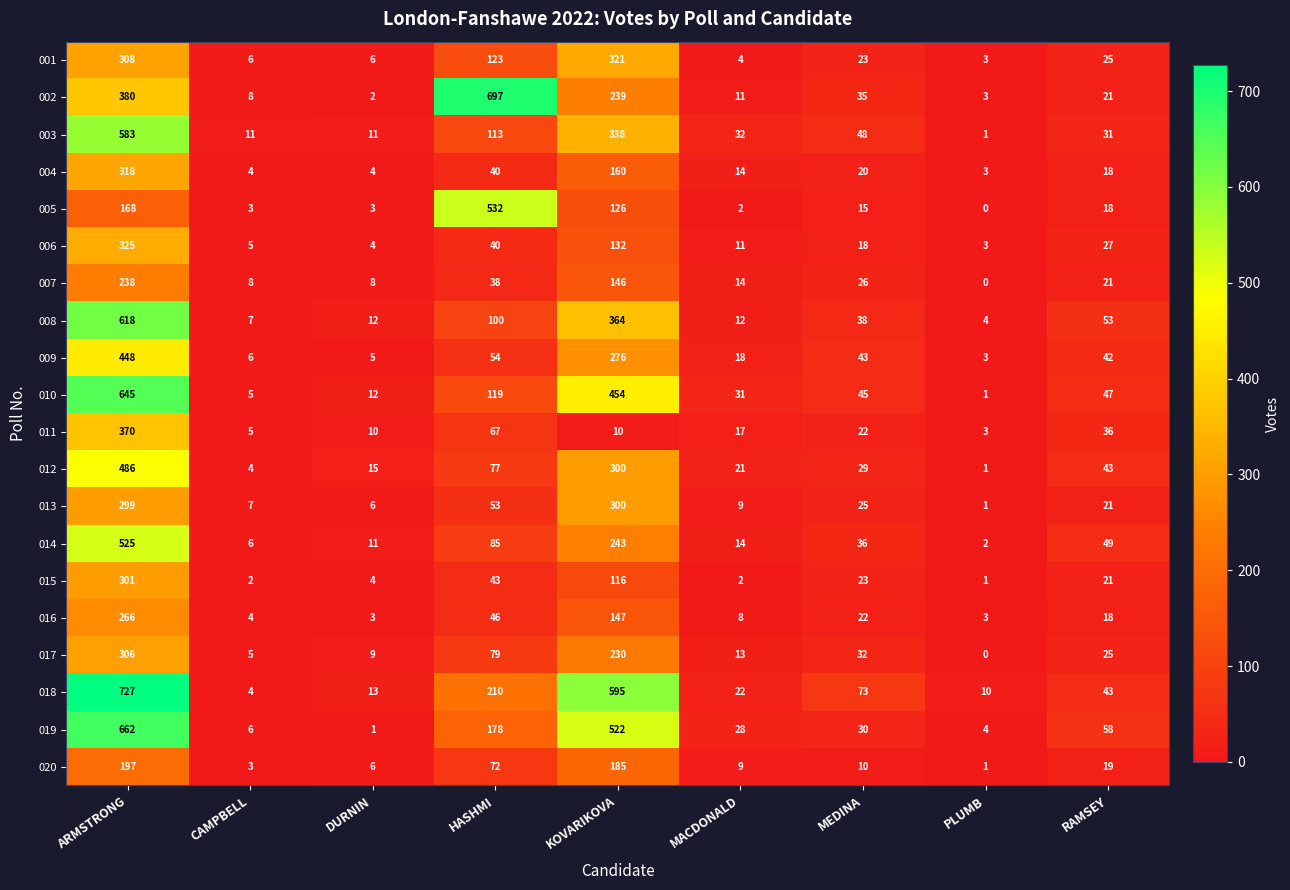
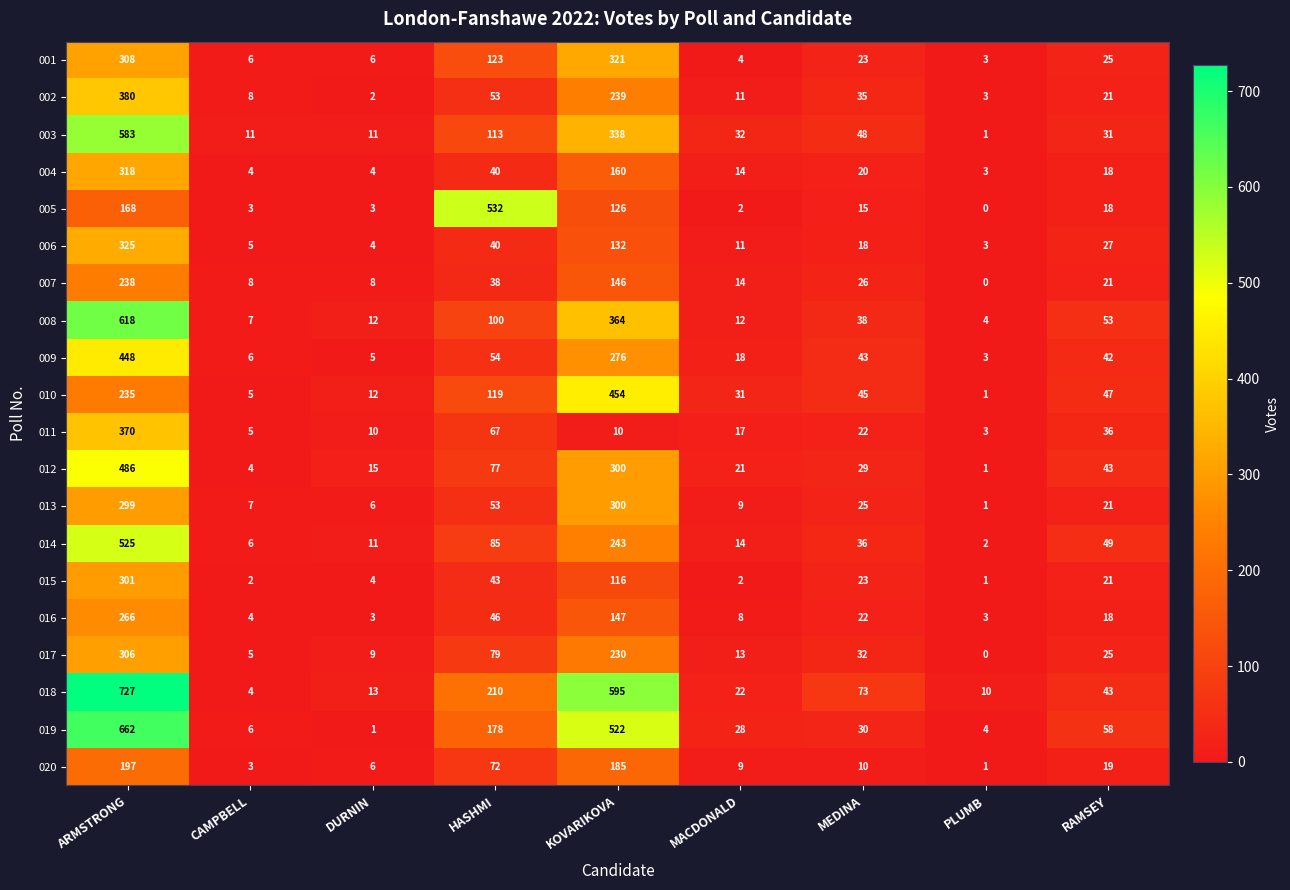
  {
    "001": {
      "ARMSTRONG": 308,
      "CAMPBELL": 6,
      "DURNIN": 6,
      "HASHMI": 123,
      "KOVARIKOVA": 321,
      "MACDONALD": 4,
      "MEDINA": 23,
      "PLUMB": 3,
      "RAMSEY": 25
    },
    "002": {
      "ARMSTRONG": 380,
      "CAMPBELL": 8,
      "DURNIN": 2,
-     "HASHMI": 697,
+     "HASHMI": 53,
      "KOVARIKOVA": 239,
      "MACDONALD": 11,
      "MEDINA": 35,
      "PLUMB": 3,
      "RAMSEY": 21
    },
    "003": {
      "ARMSTRONG": 583,
      "CAMPBELL": 11,
      "DURNIN": 11,
      "HASHMI": 113,
      "KOVARIKOVA": 338,
      "MACDONALD": 32,
      "MEDINA": 48,
      "PLUMB": 1,
      "RAMSEY": 31
    },
    "004": {
      "ARMSTRONG": 318,
      "CAMPBELL": 4,
      "DURNIN": 4,
      "HASHMI": 40,
      "KOVARIKOVA": 160,
      "MACDONALD": 14,
      "MEDINA": 20,
      "PLUMB": 3,
      "RAMSEY": 18
    },
    "005": {
      "ARMSTRONG": 168,
      "CAMPBELL": 3,
      "DURNIN": 3,
      "HASHMI": 532,
      "KOVARIKOVA": 126,
      "MACDONALD": 2,
      "MEDINA": 15,
      "PLUMB": 0,
      "RAMSEY": 18
    },
    "006": {
      "ARMSTRONG": 325,
      "CAMPBELL": 5,
      "DURNIN": 4,
      "HASHMI": 40,
      "KOVARIKOVA": 132,
      "MACDONALD": 11,
      "MEDINA": 18,
      "PLUMB": 3,
      "RAMSEY": 27
    },
    "007": {
      "ARMSTRONG": 238,
      "CAMPBELL": 8,
      "DURNIN": 8,
      "HASHMI": 38,
      "KOVARIKOVA": 146,
      "MACDONALD": 14,
      "MEDINA": 26,
      "PLUMB": 0,
      "RAMSEY": 21
    },
    "008": {
      "ARMSTRONG": 618,
      "CAMPBELL": 7,
      "DURNIN": 12,
      "HASHMI": 100,
      "KOVARIKOVA": 364,
      "MACDONALD": 12,
      "MEDINA": 38,
      "PLUMB": 4,
      "RAMSEY": 53
    },
    "009": {
      "ARMSTRONG": 448,
      "CAMPBELL": 6,
      "DURNIN": 5,
      "HASHMI": 54,
      "KOVARIKOVA": 276,
      "MACDONALD": 18,
      "MEDINA": 43,
      "PLUMB": 3,
      "RAMSEY": 42
    },
    "010": {
-     "ARMSTRONG": 645,
+     "ARMSTRONG": 235,
      "CAMPBELL": 5,
      "DURNIN": 12,
      "HASHMI": 119,
      "KOVARIKOVA": 454,
      "MACDONALD": 31,
      "MEDINA": 45,
      "PLUMB": 1,
      "RAMSEY": 47
    },
    "011": {
      "ARMSTRONG": 370,
      "CAMPBELL": 5,
      "DURNIN": 10,
      "HASHMI": 67,
      "KOVARIKOVA": 10,
      "MACDONALD": 17,
      "MEDINA": 22,
      "PLUMB": 3,
      "RAMSEY": 36
    },
    "012": {
      "ARMSTRONG": 486,
      "CAMPBELL": 4,
      "DURNIN": 15,
      "HASHMI": 77,
      "KOVARIKOVA": 300,
      "MACDONALD": 21,
      "MEDINA": 29,
      "PLUMB": 1,
      "RAMSEY": 43
    },
    "013": {
      "ARMSTRONG": 299,
      "CAMPBELL": 7,
      "DURNIN": 6,
      "HASHMI": 53,
      "KOVARIKOVA": 300,
      "MACDONALD": 9,
      "MEDINA": 25,
      "PLUMB": 1,
      "RAMSEY": 21
    },
    "014": {
      "ARMSTRONG": 525,
      "CAMPBELL": 6,
      "DURNIN": 11,
      "HASHMI": 85,
      "KOVARIKOVA": 243,
      "MACDONALD": 14,
      "MEDINA": 36,
      "PLUMB": 2,
      "RAMSEY": 49
    },
    "015": {
      "ARMSTRONG": 301,
      "CAMPBELL": 2,
      "DURNIN": 4,
      "HASHMI": 43,
      "KOVARIKOVA": 116,
      "MACDONALD": 2,
      "MEDINA": 23,
      "PLUMB": 1,
      "RAMSEY": 21
    },
    "016": {
      "ARMSTRONG": 266,
      "CAMPBELL": 4,
      "DURNIN": 3,
      "HASHMI": 46,
      "KOVARIKOVA": 147,
      "MACDONALD": 8,
      "MEDINA": 22,
      "PLUMB": 3,
      "RAMSEY": 18
    },
    "017": {
      "ARMSTRONG": 306,
      "CAMPBELL": 5,
      "DURNIN": 9,
      "HASHMI": 79,
      "KOVARIKOVA": 230,
      "MACDONALD": 13,
      "MEDINA": 32,
      "PLUMB": 0,
      "RAMSEY": 25
    },
    "018": {
      "ARMSTRONG": 727,
      "CAMPBELL": 4,
      "DURNIN": 13,
      "HASHMI": 210,
      "KOVARIKOVA": 595,
      "MACDONALD": 22,
      "MEDINA": 73,
      "PLUMB": 10,
      "RAMSEY": 43
    },
    "019": {
      "ARMSTRONG": 662,
      "CAMPBELL": 6,
      "DURNIN": 1,
      "HASHMI": 178,
      "KOVARIKOVA": 522,
      "MACDONALD": 28,
      "MEDINA": 30,
      "PLUMB": 4,
      "RAMSEY": 58
    },
    "020": {
      "ARMSTRONG": 197,
      "CAMPBELL": 3,
      "DURNIN": 6,
      "HASHMI": 72,
      "KOVARIKOVA": 185,
      "MACDONALD": 9,
      "MEDINA": 10,
      "PLUMB": 1,
      "RAMSEY": 19
    }
  }
